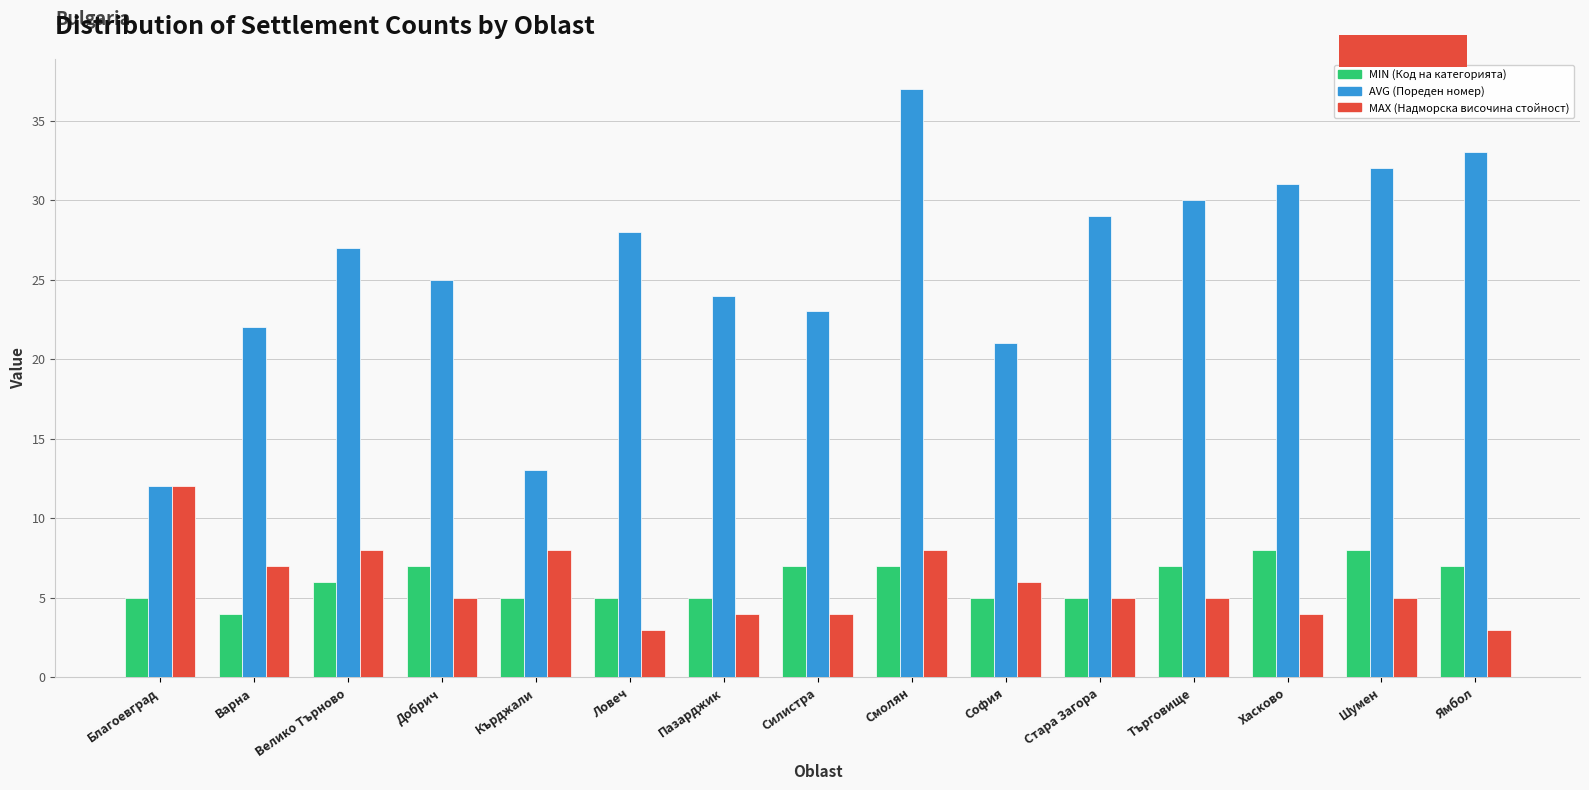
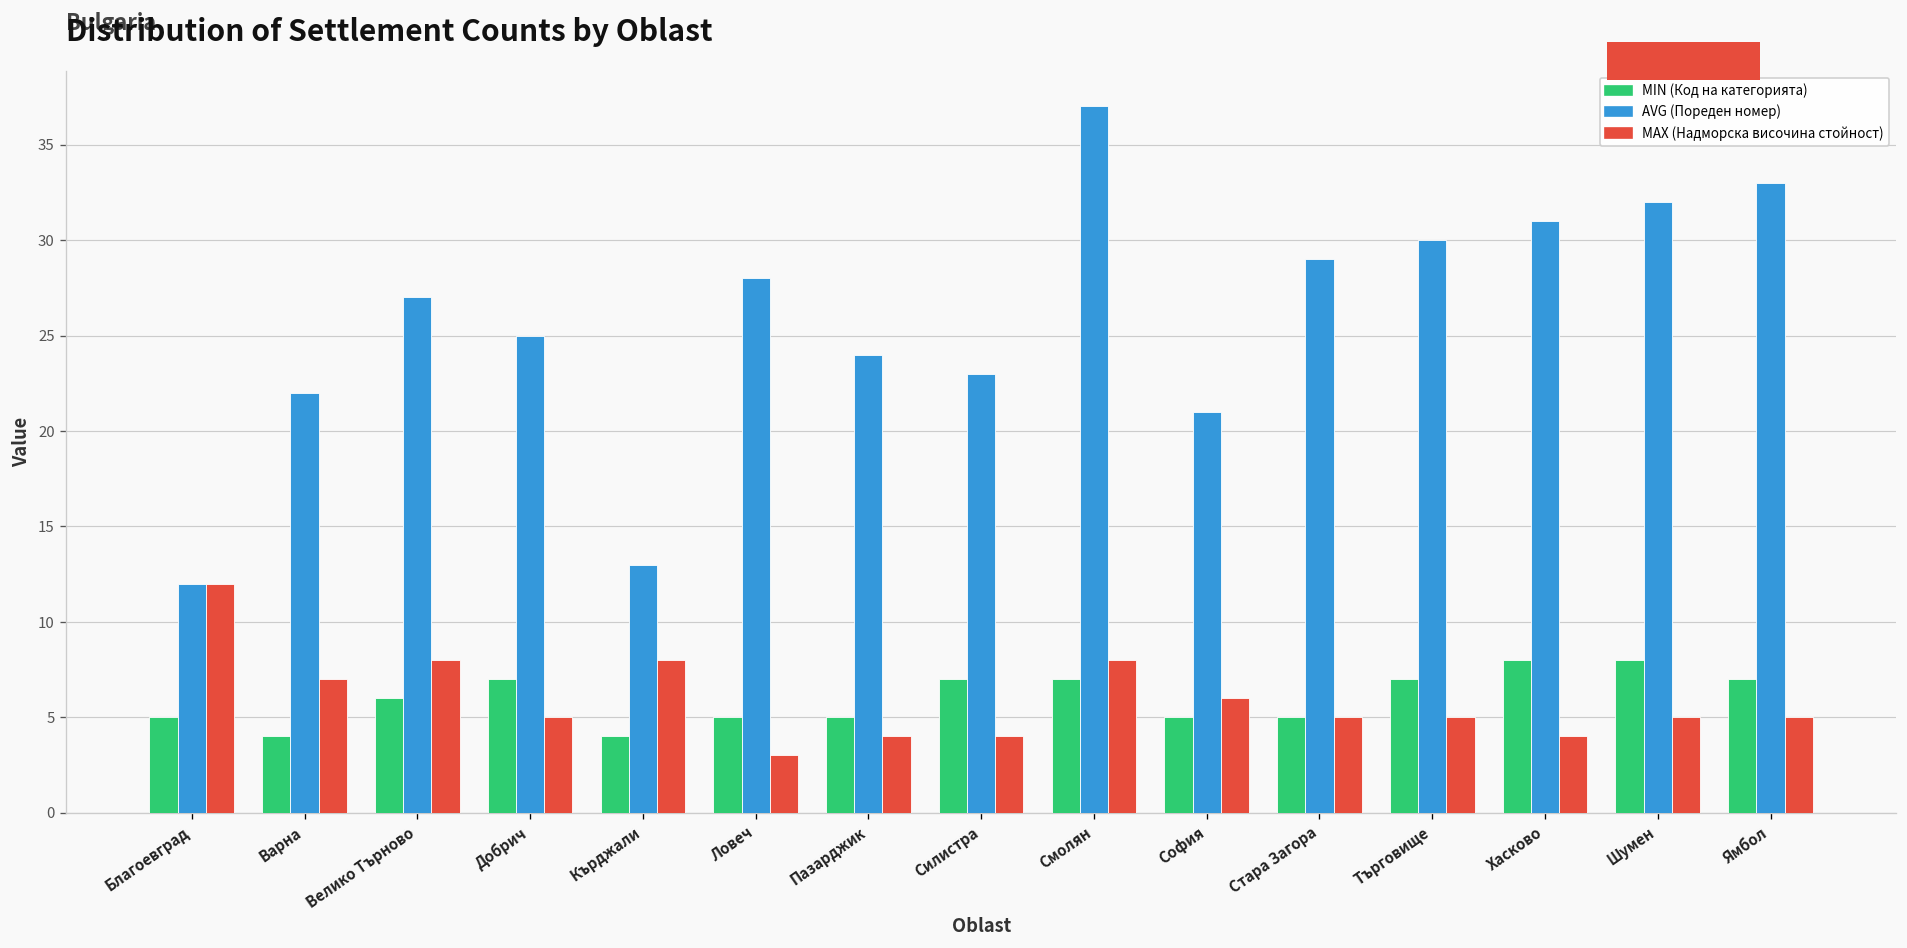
  {
    "MIN (Код на категорията)": {
      "Благоевград": 5,
      "Варна": 4,
      "Велико Търново": 6,
      "Добрич": 7,
-     "Кърджали": 5,
+     "Кърджали": 4,
      "Ловеч": 5,
      "Пазарджик": 5,
      "Силистра": 7,
      "Смолян": 7,
      "София": 5,
      "Стара Загора": 5,
      "Търговище": 7,
      "Хасково": 8,
      "Шумен": 8,
      "Ямбол": 7
    },
    "AVG (Пореден номер)": {
      "Благоевград": 12,
      "Варна": 22,
      "Велико Търново": 27,
      "Добрич": 25,
      "Кърджали": 13,
      "Ловеч": 28,
      "Пазарджик": 24,
      "Силистра": 23,
      "Смолян": 37,
      "София": 21,
      "Стара Загора": 29,
      "Търговище": 30,
      "Хасково": 31,
      "Шумен": 32,
      "Ямбол": 33
    },
    "MAX (Надморска височина стойност)": {
      "Благоевград": 12,
      "Варна": 7,
      "Велико Търново": 8,
      "Добрич": 5,
      "Кърджали": 8,
      "Ловеч": 3,
      "Пазарджик": 4,
      "Силистра": 4,
      "Смолян": 8,
      "София": 6,
      "Стара Загора": 5,
      "Търговище": 5,
      "Хасково": 4,
      "Шумен": 5,
-     "Ямбол": 3
+     "Ямбол": 5
    }
  }
